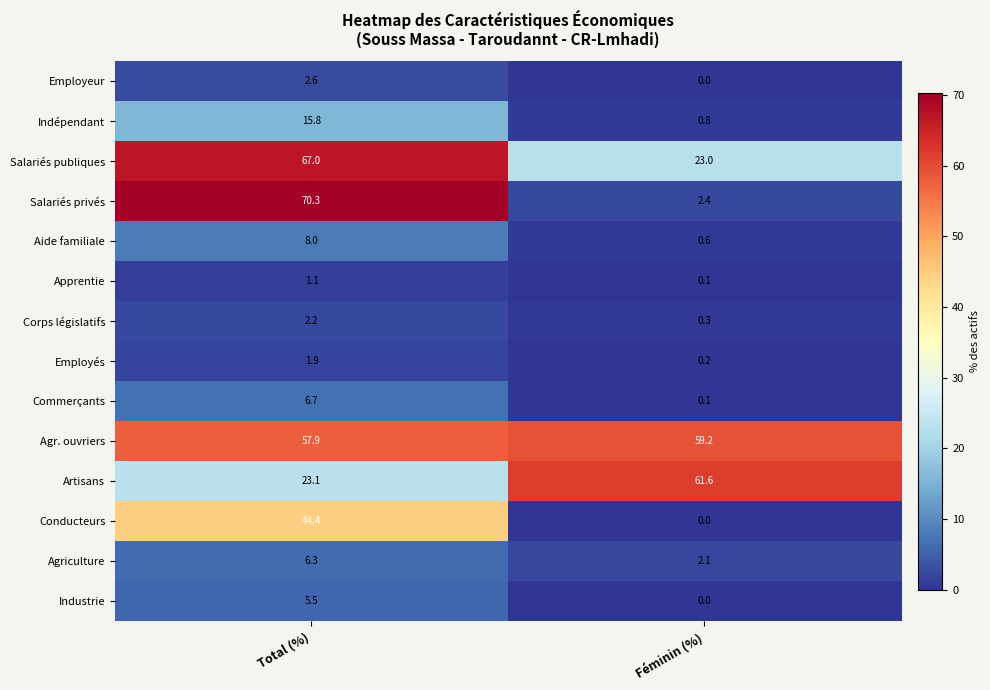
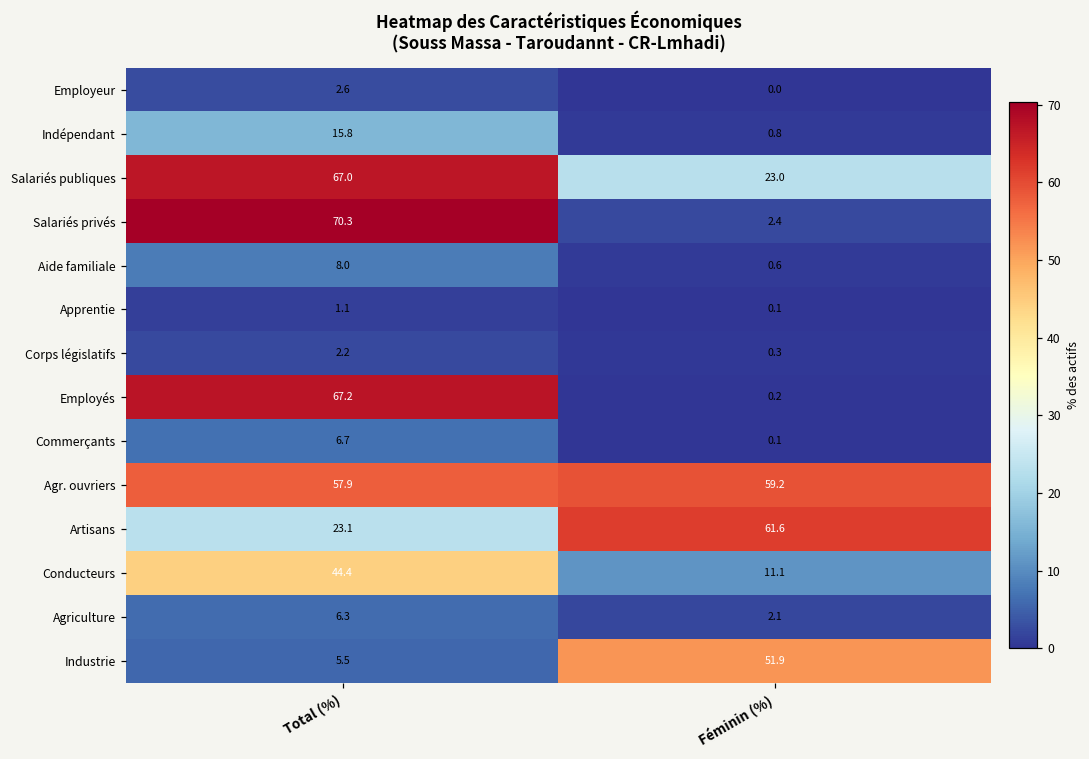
  {
    "Employeur": {
      "Total (%)": 2.6,
      "Féminin (%)": 0.0
    },
    "Indépendant": {
      "Total (%)": 15.8,
      "Féminin (%)": 0.8
    },
    "Salariés publiques": {
      "Total (%)": 67.0,
      "Féminin (%)": 23.0
    },
    "Salariés privés": {
      "Total (%)": 70.3,
      "Féminin (%)": 2.4
    },
    "Aide familiale": {
      "Total (%)": 8.0,
      "Féminin (%)": 0.6
    },
    "Apprentie": {
      "Total (%)": 1.1,
      "Féminin (%)": 0.1
    },
    "Corps législatifs": {
      "Total (%)": 2.2,
      "Féminin (%)": 0.3
    },
    "Employés": {
-     "Total (%)": 1.9,
+     "Total (%)": 67.2,
      "Féminin (%)": 0.2
    },
    "Commerçants": {
      "Total (%)": 6.7,
      "Féminin (%)": 0.1
    },
    "Agr. ouvriers": {
      "Total (%)": 57.9,
      "Féminin (%)": 59.2
    },
    "Artisans": {
      "Total (%)": 23.1,
      "Féminin (%)": 61.6
    },
    "Conducteurs": {
      "Total (%)": 44.4,
-     "Féminin (%)": 0.0
+     "Féminin (%)": 11.1
    },
    "Agriculture": {
      "Total (%)": 6.3,
      "Féminin (%)": 2.1
    },
    "Industrie": {
      "Total (%)": 5.5,
-     "Féminin (%)": 0.0
+     "Féminin (%)": 51.9
    }
  }
